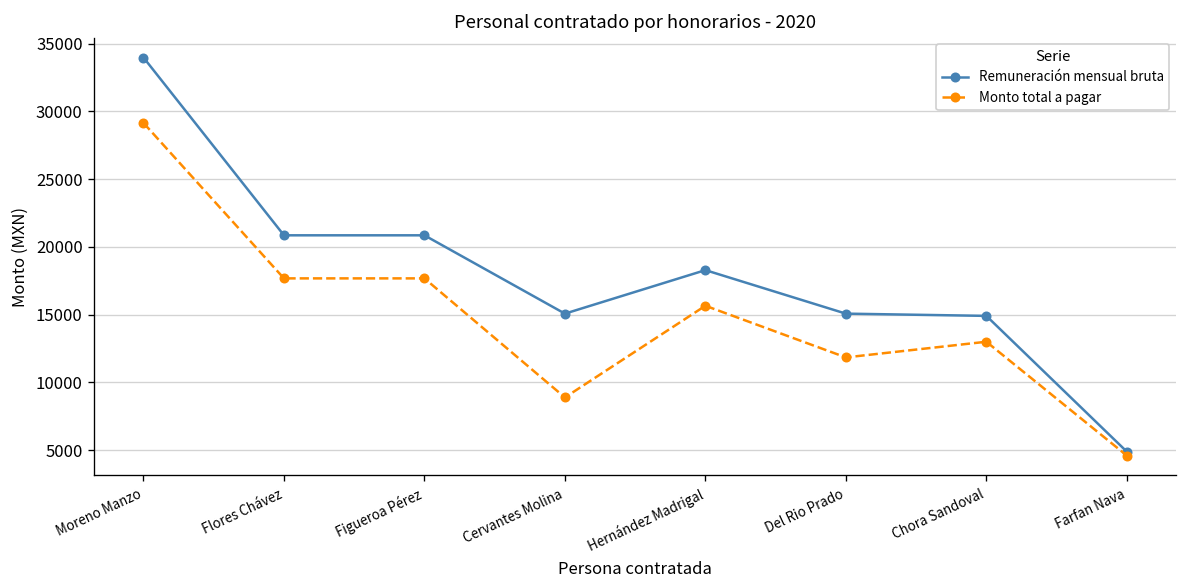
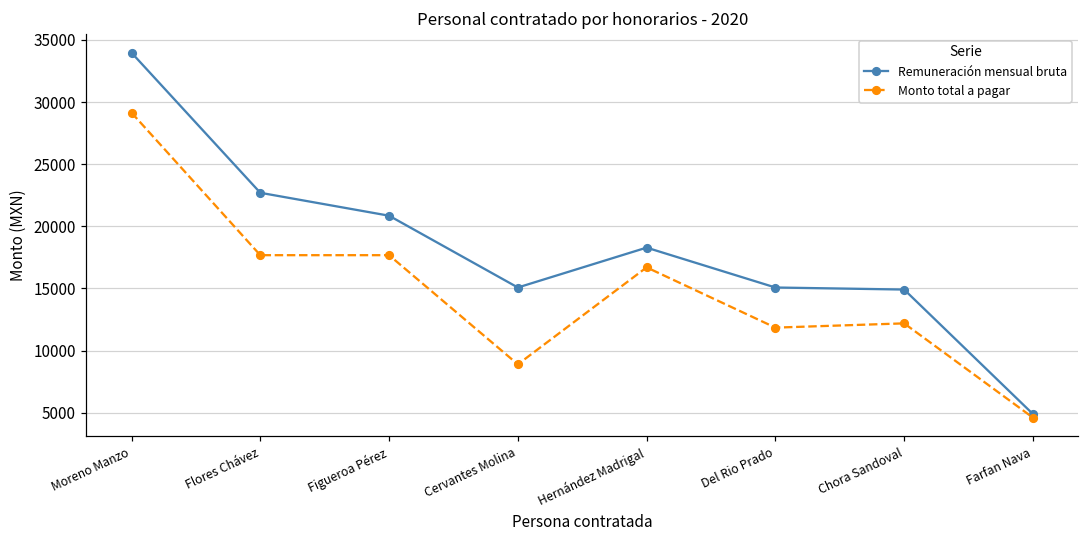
  {
    "Remuneración mensual bruta": {
      "Moreno Manzo": 34000,
-     "Flores Chávez": 20900,
+     "Flores Chávez": 22700,
      "Figueroa Pérez": 20900,
      "Cervantes Molina": 15100,
      "Hernández Madrigal": 18300,
      "Del Rio Prado": 15100,
      "Chora Sandoval": 14900,
      "Farfan Nava": 4900
    },
    "Monto total a pagar": {
      "Moreno Manzo": 29100,
      "Flores Chávez": 17700,
      "Figueroa Pérez": 17700,
      "Cervantes Molina": 8900,
-     "Hernández Madrigal": 15700,
+     "Hernández Madrigal": 16700,
      "Del Rio Prado": 11800,
-     "Chora Sandoval": 13000,
+     "Chora Sandoval": 12200,
      "Farfan Nava": 4600
    }
  }
